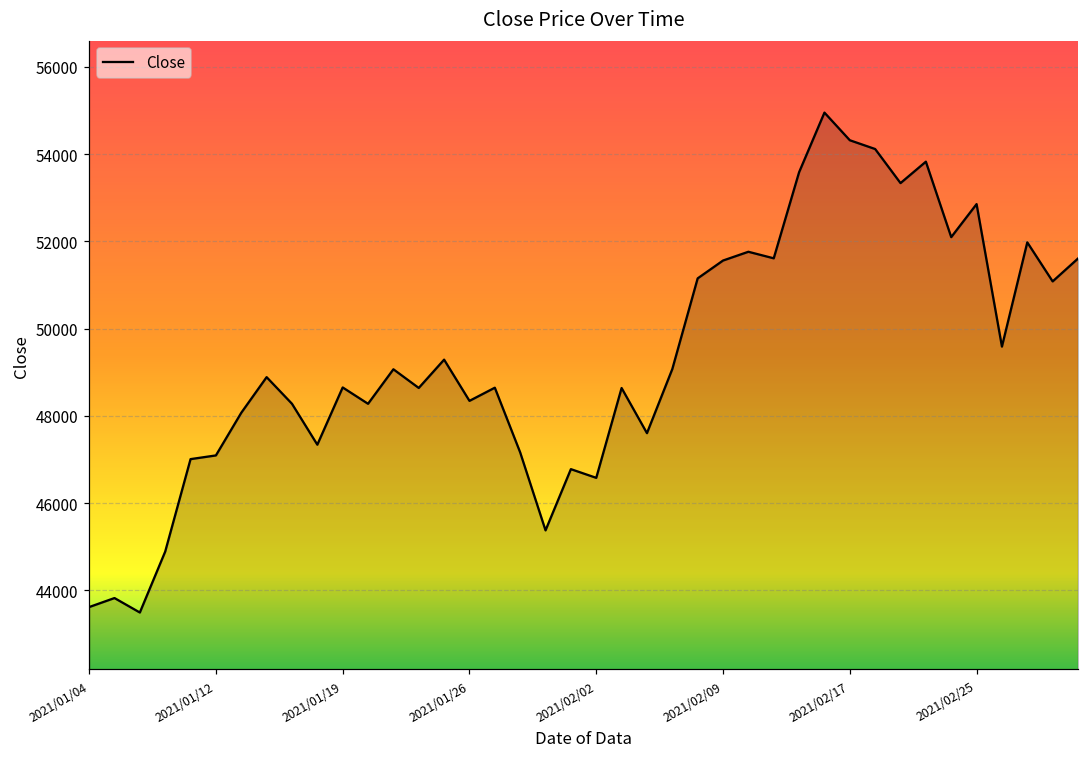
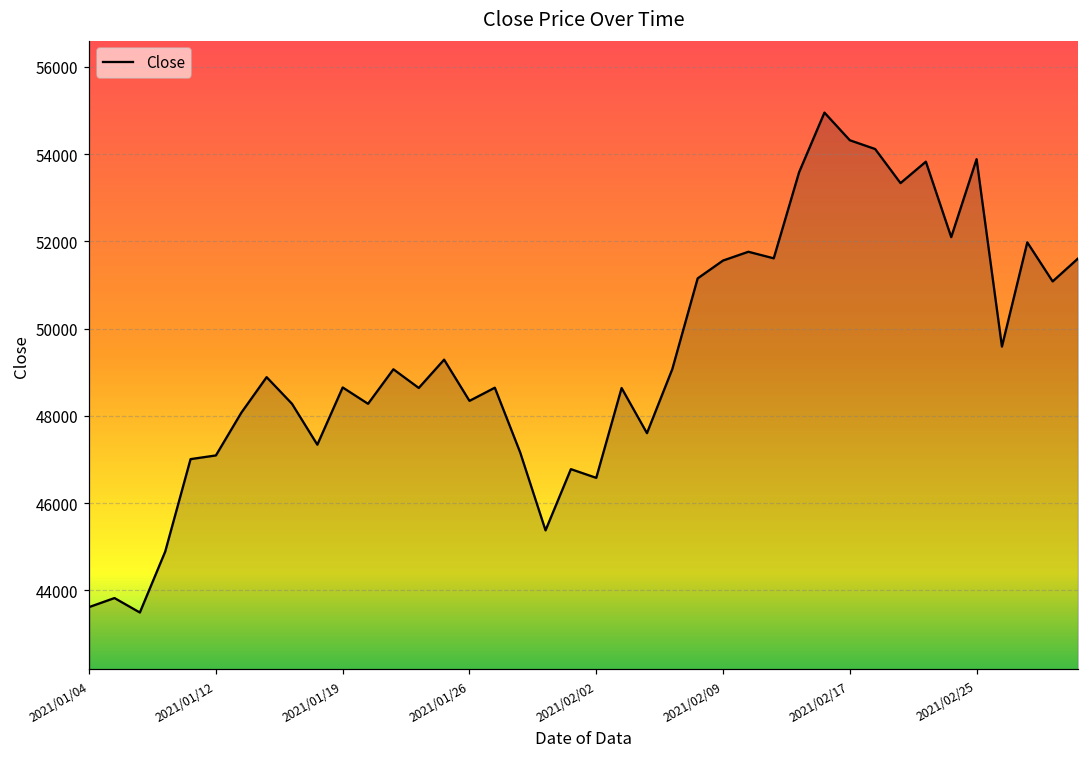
  {
    "2021/01/04": 43600,
    "2021/01/12": 47100,
    "2021/01/19": 48700,
    "2021/01/26": 48300,
    "2021/02/02": 46600,
    "2021/02/09": 51600,
    "2021/02/17": 54300,
-   "2021/02/25": 52900
+   "2021/02/25": 53900
  }
